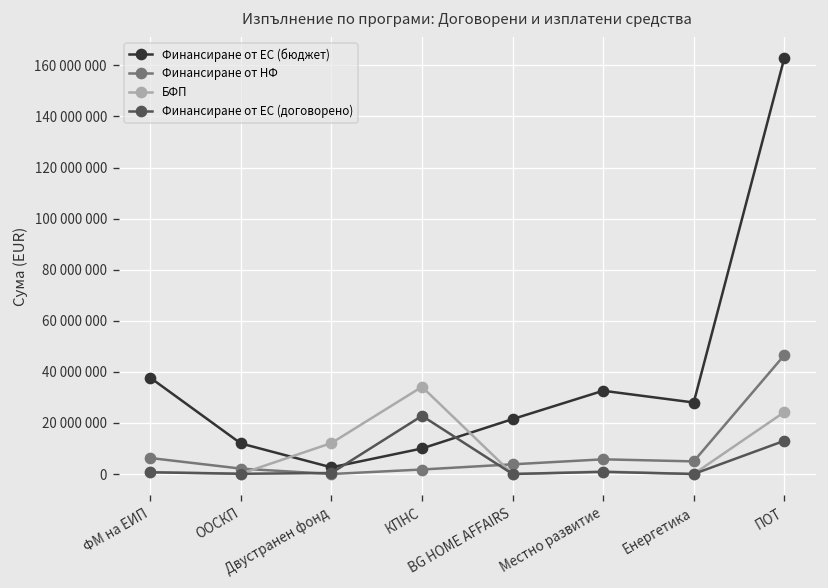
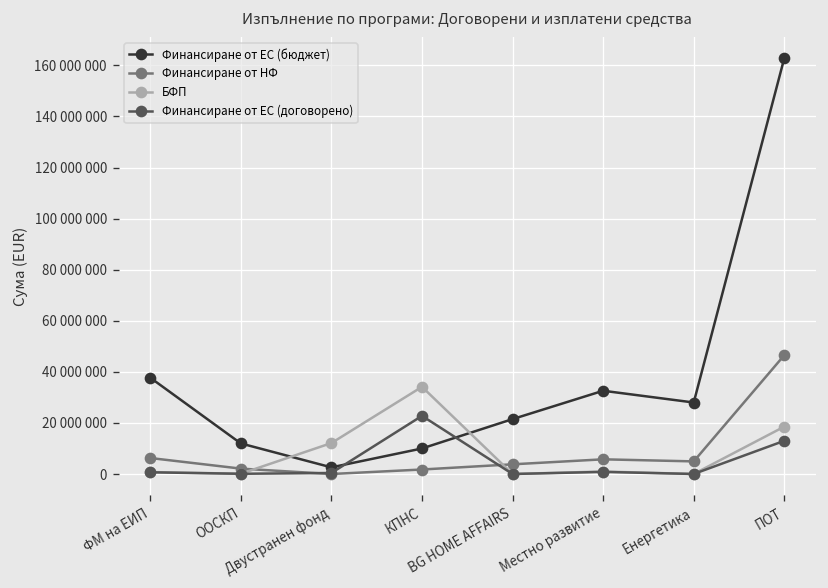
  {
    "БФП": {
      "Двустранен фонд": 12000000,
      "КПНС": 34000000,
-     "ПОТ": 24000000
+     "ПОТ": 19000000
    }
  }
